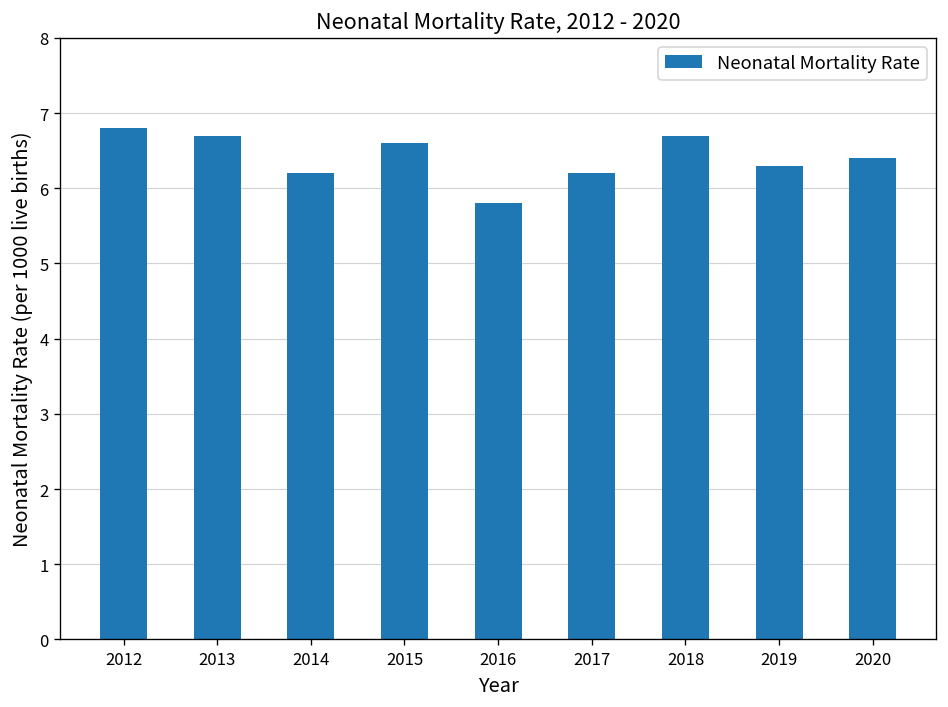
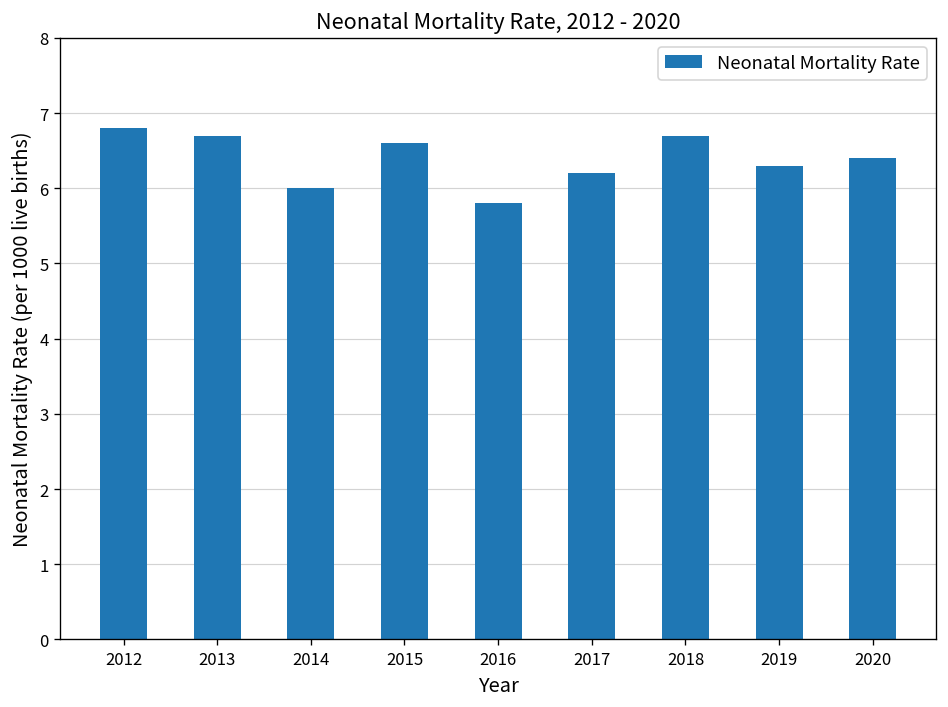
  {
    "2012": 6.8,
    "2013": 6.7,
-   "2014": 6.2,
+   "2014": 6.0,
    "2015": 6.6,
    "2016": 5.8,
    "2017": 6.2,
    "2018": 6.7,
    "2019": 6.3,
    "2020": 6.4
  }
